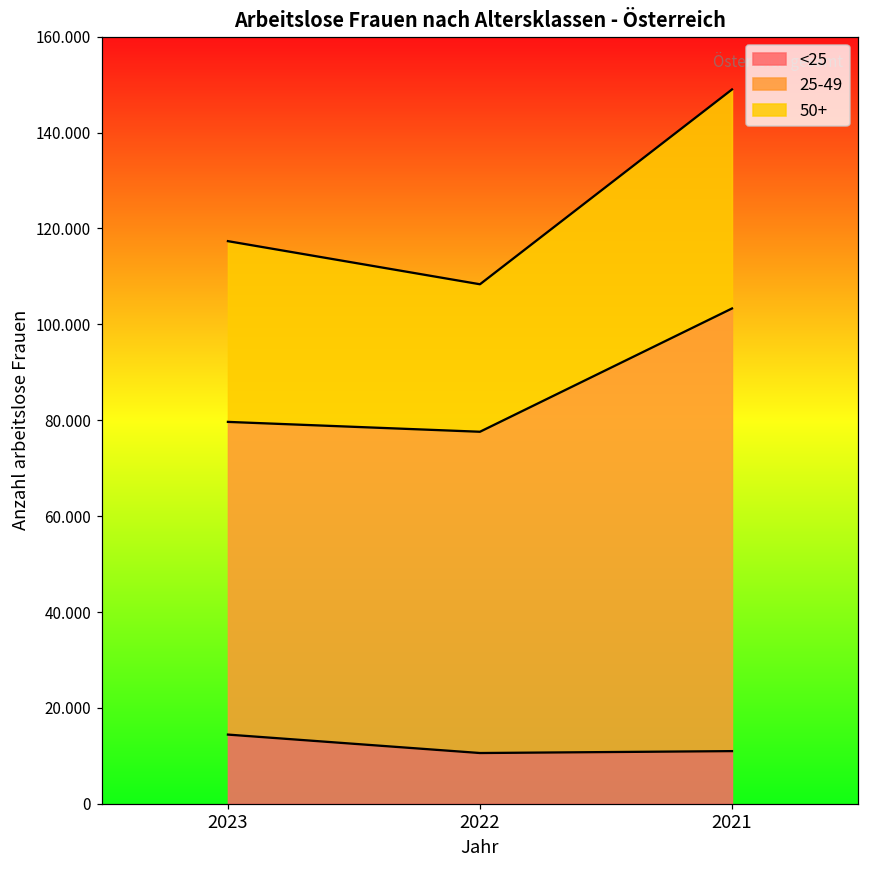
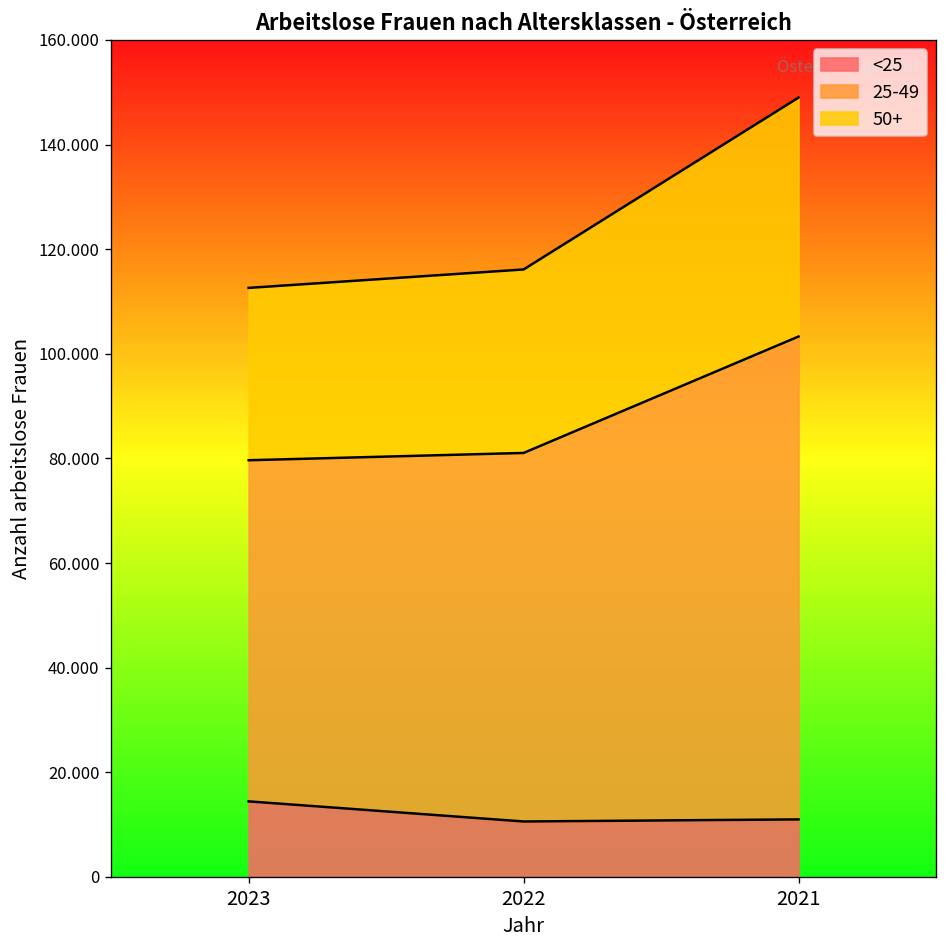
  {
    "<25": {
      "2023": 14,
      "2022": 11,
      "2021": 11
    },
    "25-49": {
      "2023": 65,
-     "2022": 67,
+     "2022": 70,
      "2021": 92
    },
    "50+": {
-     "2023": 38,
-     "2022": 31,
+     "2023": 33,
+     "2022": 35,
      "2021": 46
    }
  }
